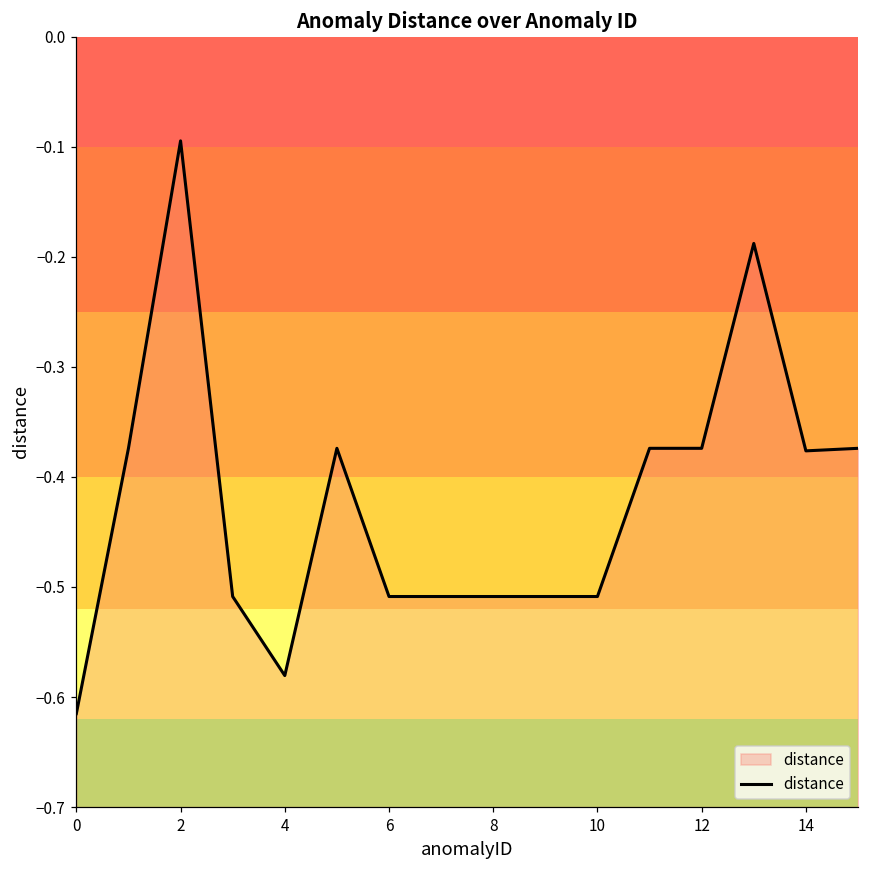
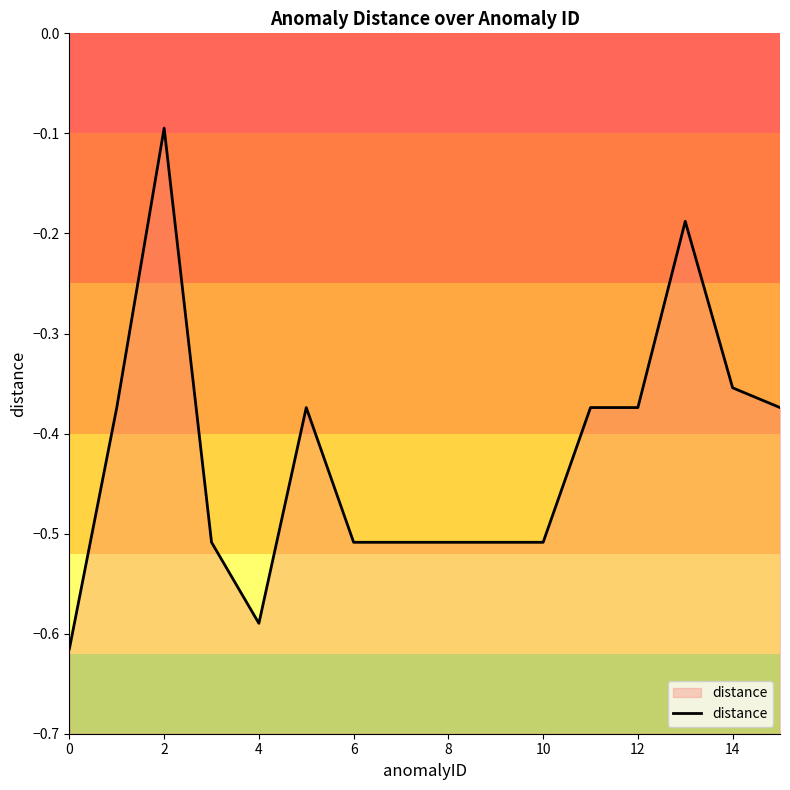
  {
    "0": -0.615,
    "2": -0.095,
-   "4": -0.581,
+   "4": -0.590,
    "6": -0.509,
    "8": -0.509,
    "10": -0.509,
    "12": -0.374,
-   "14": -0.376
+   "14": -0.354
  }
